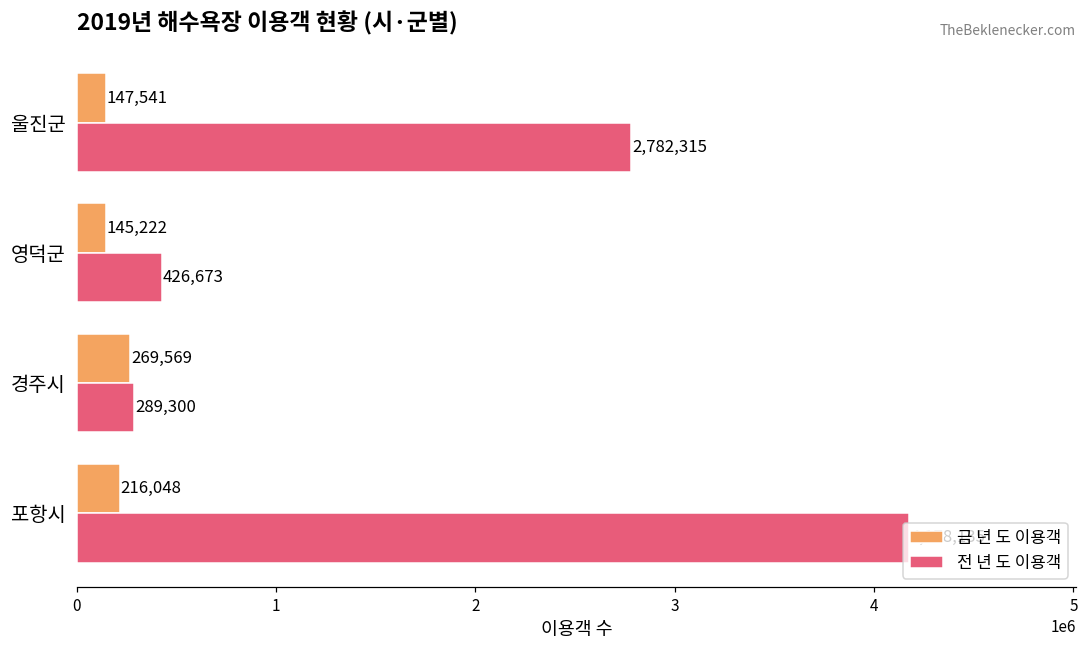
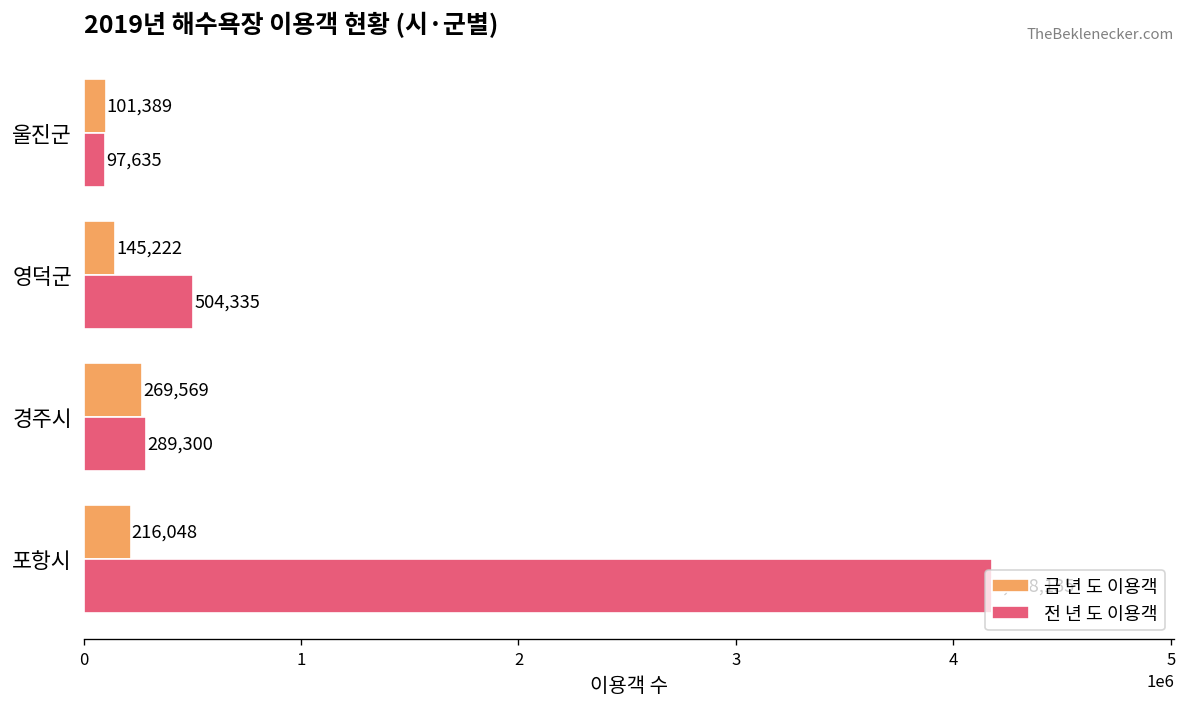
  {
    "금 년 도 이용객": {
-     "울진군": "147,541",
+     "울진군": "101,389",
      "영덕군": "145,222",
      "경주시": "269,569",
      "포항시": "216,048"
    },
    "전 년 도 이용객": {
-     "울진군": "2,782,315",
-     "영덕군": "426,673",
+     "울진군": "97,635",
+     "영덕군": "504,335",
      "경주시": "289,300"
    }
  }
